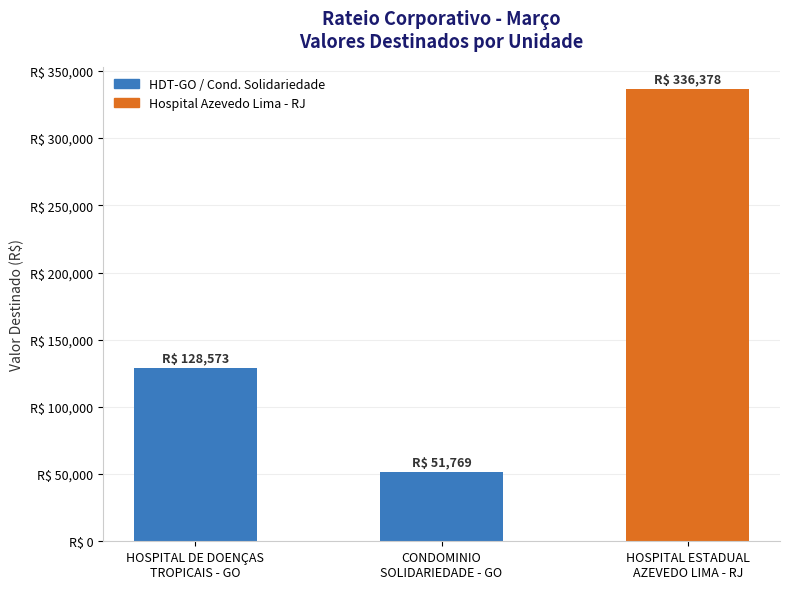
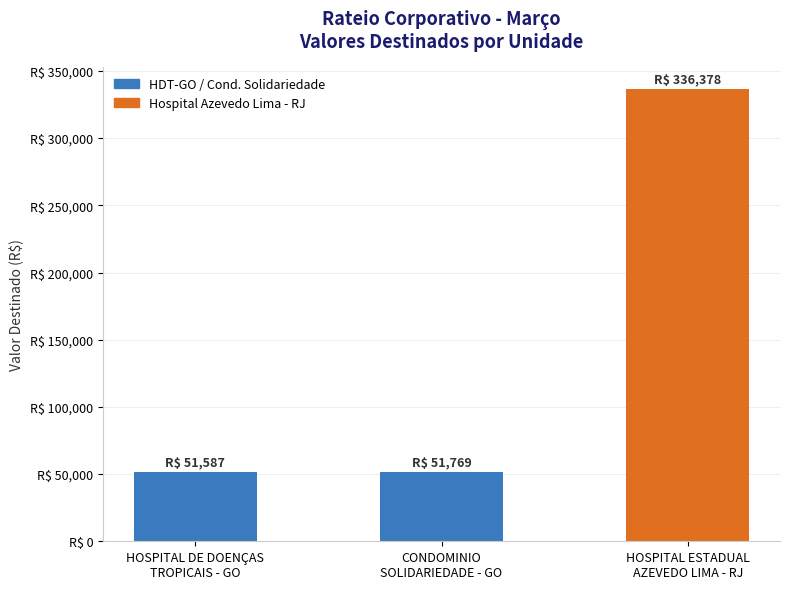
  {
-   "HOSPITAL DE DOENÇAS TROPICAIS - GO": "128,573",
+   "HOSPITAL DE DOENÇAS TROPICAIS - GO": "51,587",
    "CONDOMINIO SOLIDARIEDADE - GO": "51,769",
    "HOSPITAL ESTADUAL AZEVEDO LIMA - RJ": "336,378"
  }
